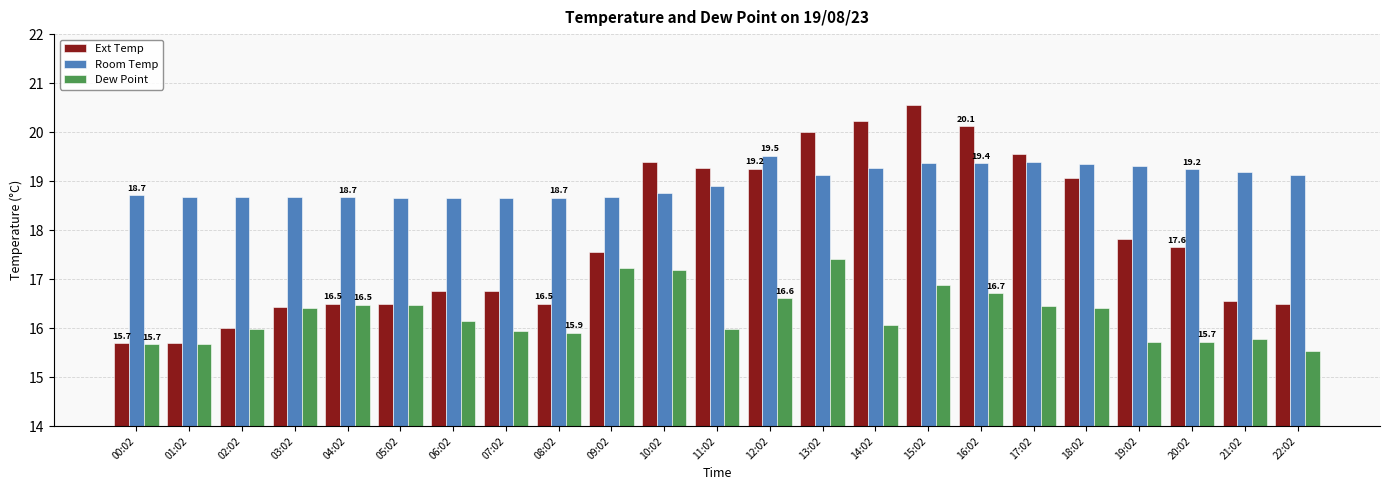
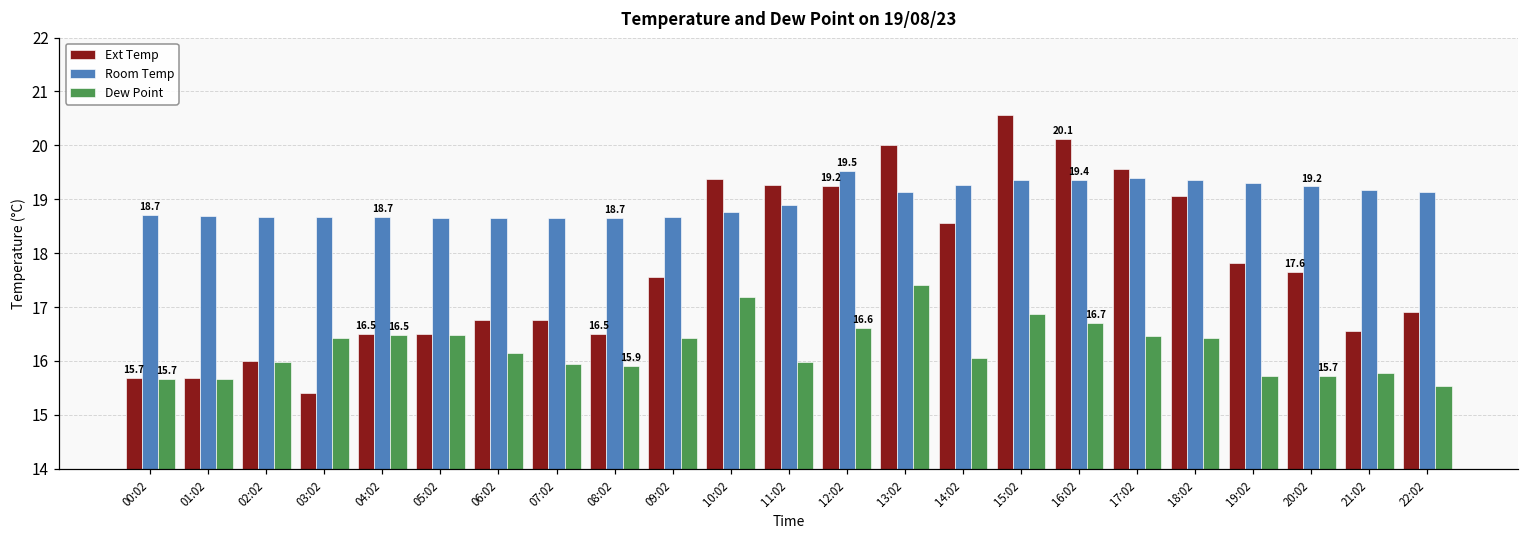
  {
    "Ext Temp": {
      "02:02": 16.0,
-     "03:02": 16.4,
+     "03:02": 15.4,
      "06:02": 16.8,
      "07:02": 16.8,
      "09:02": 17.6,
      "10:02": 19.4,
      "11:02": 19.3,
      "13:02": 20.0,
-     "14:02": 20.2,
+     "14:02": 18.6,
      "15:02": 20.6,
      "17:02": 19.6,
      "18:02": 19.1,
      "19:02": 17.8,
      "21:02": 16.6,
-     "22:02": 16.5
+     "22:02": 16.9
    },
    "Room Temp": {
      "00:02": 18.7,
      "04:02": 18.7,
      "08:02": 18.7,
      "12:02": 19.5,
      "16:02": 19.4,
      "20:02": 19.2
    },
    "Dew Point": {
      "01:02": 15.7,
      "02:02": 16.0,
      "03:02": 16.4,
      "05:02": 16.5,
      "06:02": 16.1,
      "07:02": 15.9,
-     "09:02": 17.2,
+     "09:02": 16.4,
      "10:02": 17.2,
      "11:02": 16.0,
      "13:02": 17.4,
      "14:02": 16.1,
      "15:02": 16.9,
      "17:02": 16.5,
      "18:02": 16.4,
      "19:02": 15.7,
      "21:02": 15.8,
      "22:02": 15.5
    }
  }
